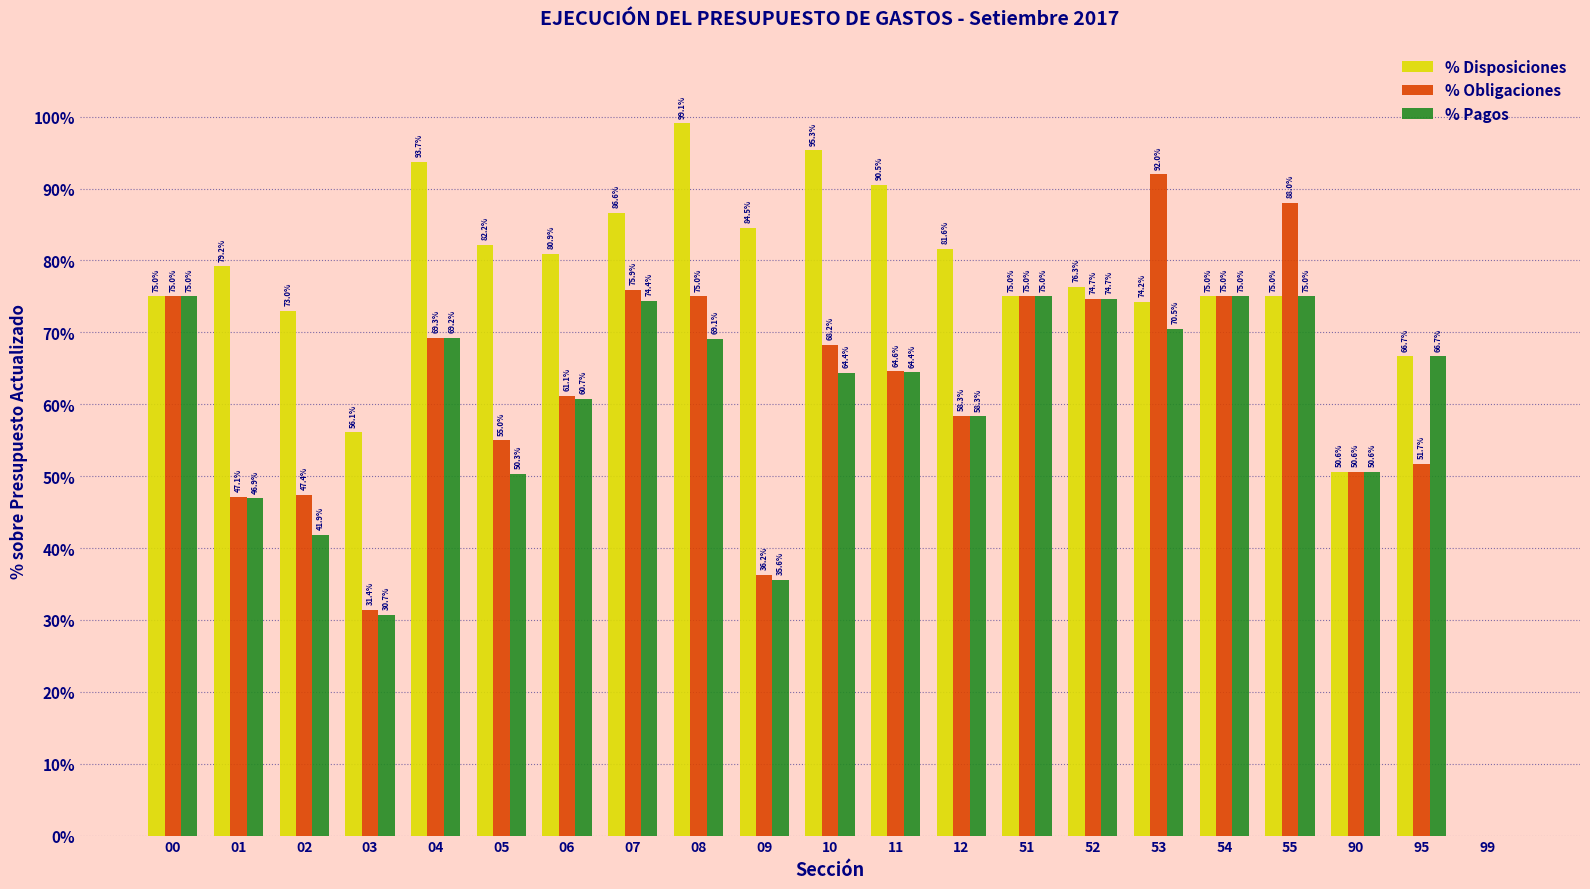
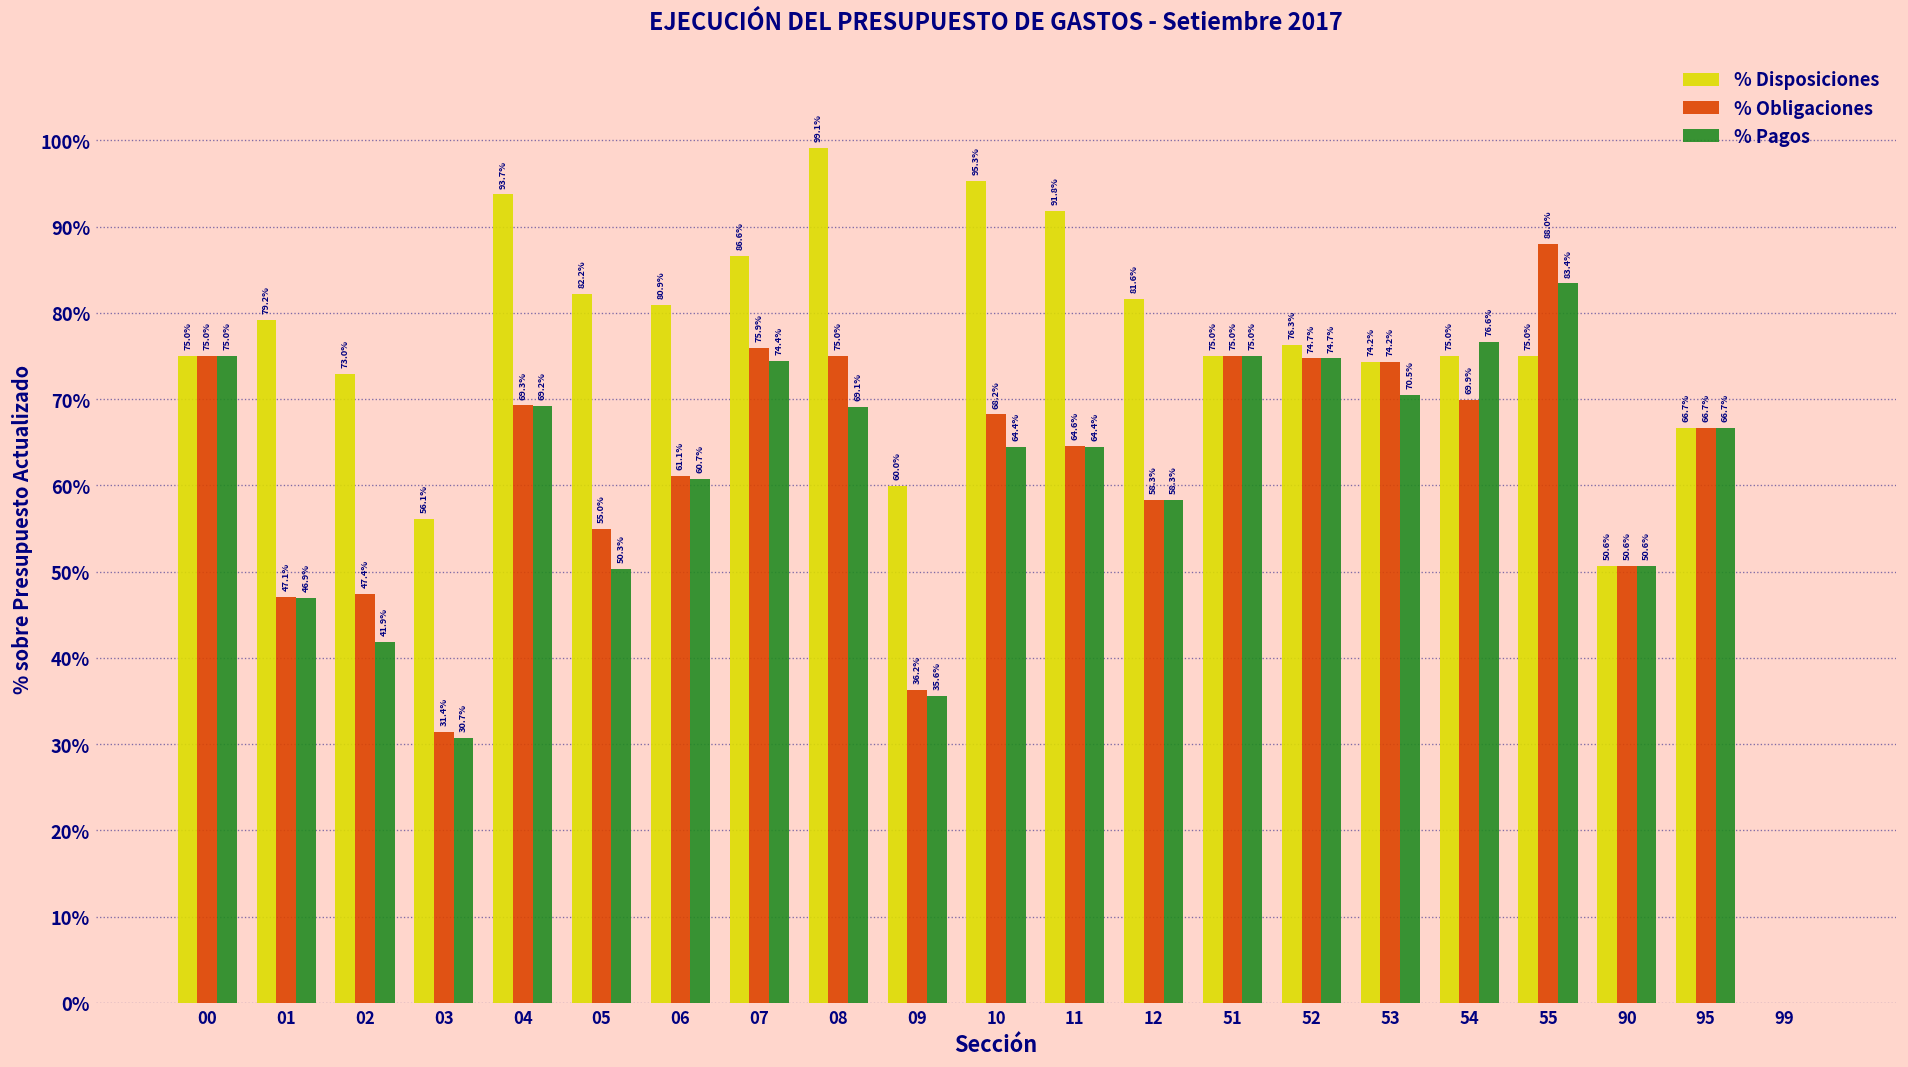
  {
    "% Disposiciones": {
      "00": "75.0%",
      "01": "79.2%",
      "02": "73.0%",
      "03": "56.1%",
      "04": "93.7%",
      "05": "82.2%",
      "06": "80.9%",
      "07": "86.6%",
      "08": "99.1%",
-     "09": "84.5%",
+     "09": "60.0%",
      "10": "95.3%",
-     "11": "90.5%",
+     "11": "91.8%",
      "12": "81.6%",
      "51": "75.0%",
      "52": "76.3%",
      "53": "74.2%",
      "54": "75.0%",
      "55": "75.0%",
      "90": "50.6%",
      "95": "66.7%"
    },
    "% Obligaciones": {
      "00": "75.0%",
      "01": "47.1%",
      "02": "47.4%",
      "03": "31.4%",
      "04": "69.3%",
      "05": "55.0%",
      "06": "61.1%",
      "07": "75.9%",
      "08": "75.0%",
      "09": "36.2%",
      "10": "68.2%",
      "11": "64.6%",
      "12": "58.3%",
      "51": "75.0%",
      "52": "74.7%",
-     "53": "92.0%",
-     "54": "75.0%",
+     "53": "74.2%",
+     "54": "69.9%",
      "55": "88.0%",
      "90": "50.6%",
-     "95": "51.7%"
+     "95": "66.7%"
    },
    "% Pagos": {
      "00": "75.0%",
      "01": "46.9%",
      "02": "41.9%",
      "03": "30.7%",
      "04": "69.2%",
      "05": "50.3%",
      "06": "60.7%",
      "07": "74.4%",
      "08": "69.1%",
      "09": "35.6%",
      "10": "64.4%",
      "11": "64.4%",
      "12": "58.3%",
      "51": "75.0%",
      "52": "74.7%",
      "53": "70.5%",
-     "54": "75.0%",
-     "55": "75.0%",
+     "54": "76.6%",
+     "55": "83.4%",
      "90": "50.6%",
      "95": "66.7%"
    }
  }
